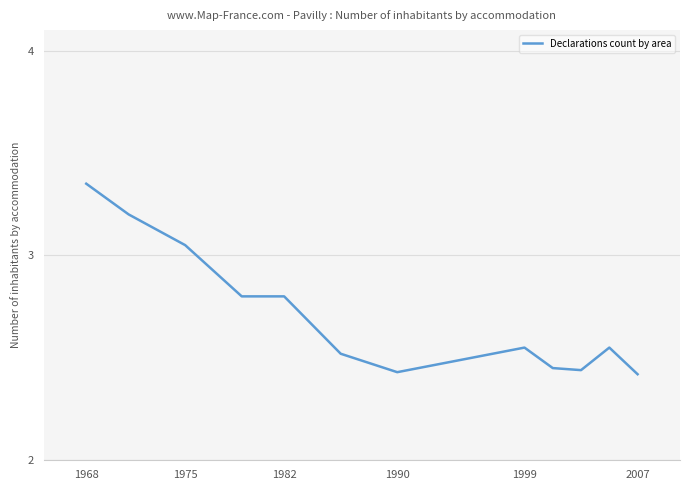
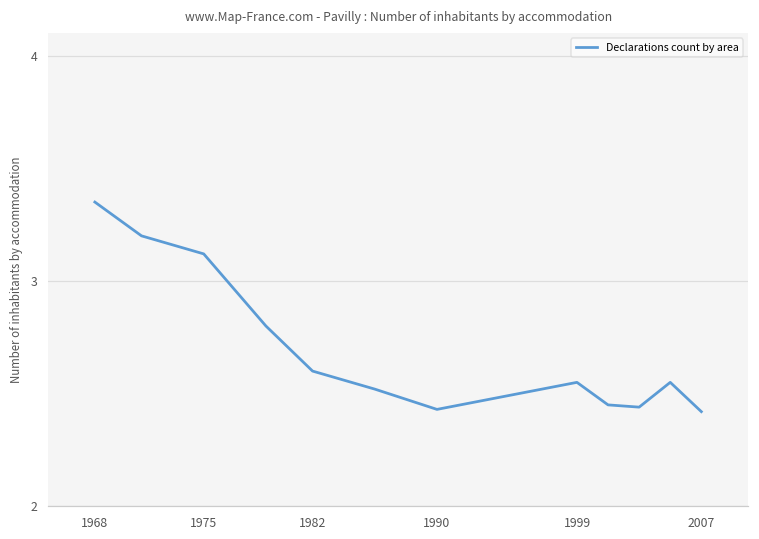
  {
    "1968": 3.35,
-   "1975": 3.05,
-   "1982": 2.8,
+   "1975": 3.12,
+   "1982": 2.6,
    "1990": 2.43,
    "1999": 2.55,
    "2007": 2.42
  }
